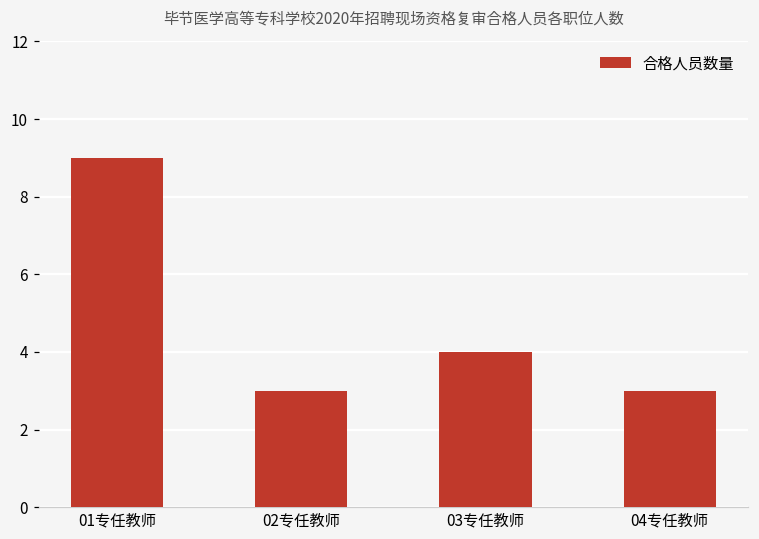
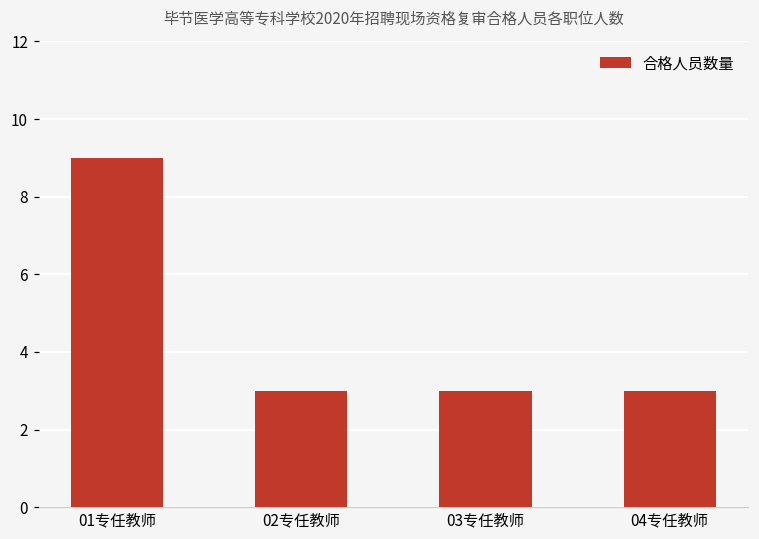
  {
    "01专任教师": 9,
    "02专任教师": 3,
-   "03专任教师": 4,
+   "03专任教师": 3,
    "04专任教师": 3
  }
